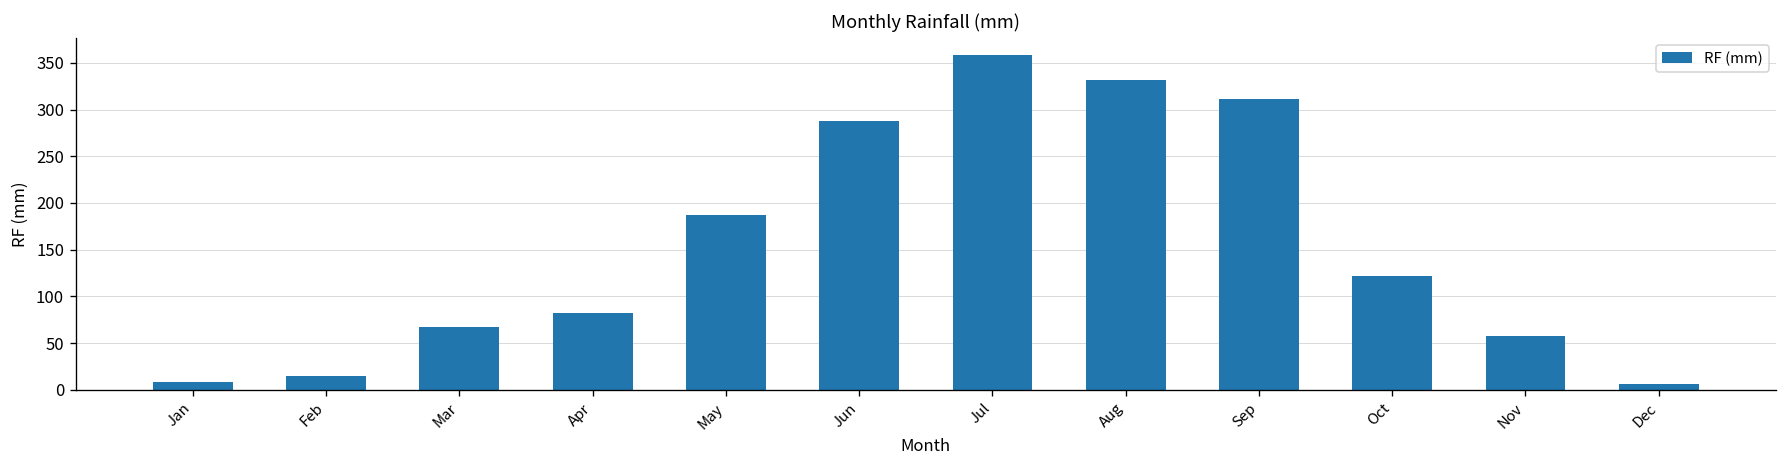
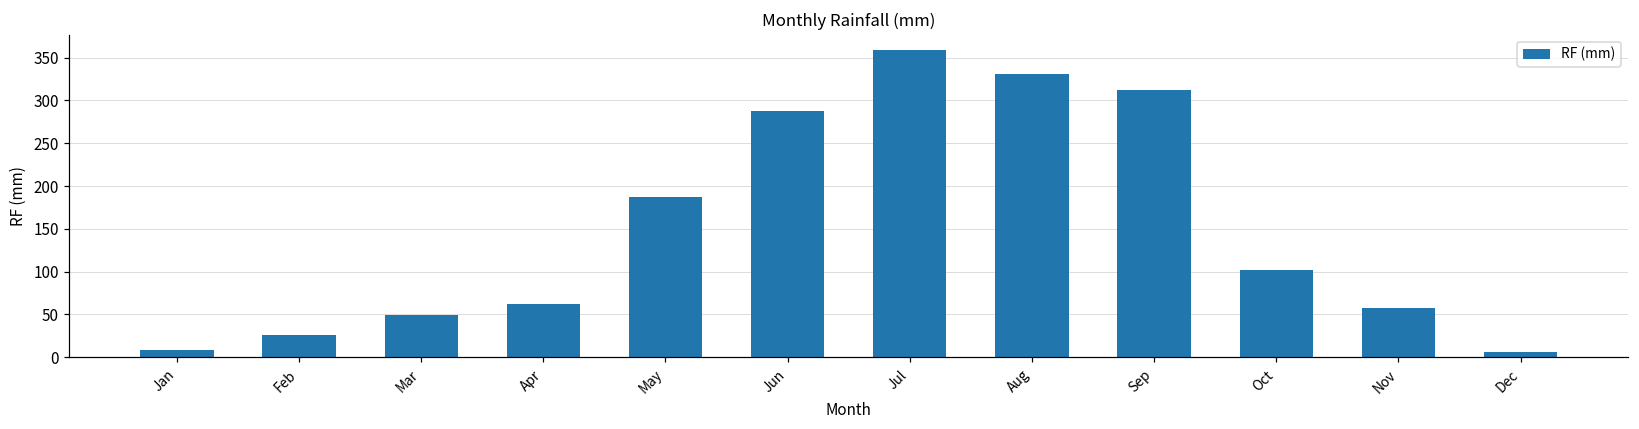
  {
    "Jan": 10,
-   "Feb": 10,
-   "Mar": 70,
-   "Apr": 80,
+   "Feb": 30,
+   "Mar": 50,
+   "Apr": 60,
    "May": 190,
    "Jun": 290,
    "Jul": 360,
    "Aug": 330,
    "Sep": 310,
-   "Oct": 120,
+   "Oct": 100,
    "Nov": 60,
    "Dec": 10
  }
